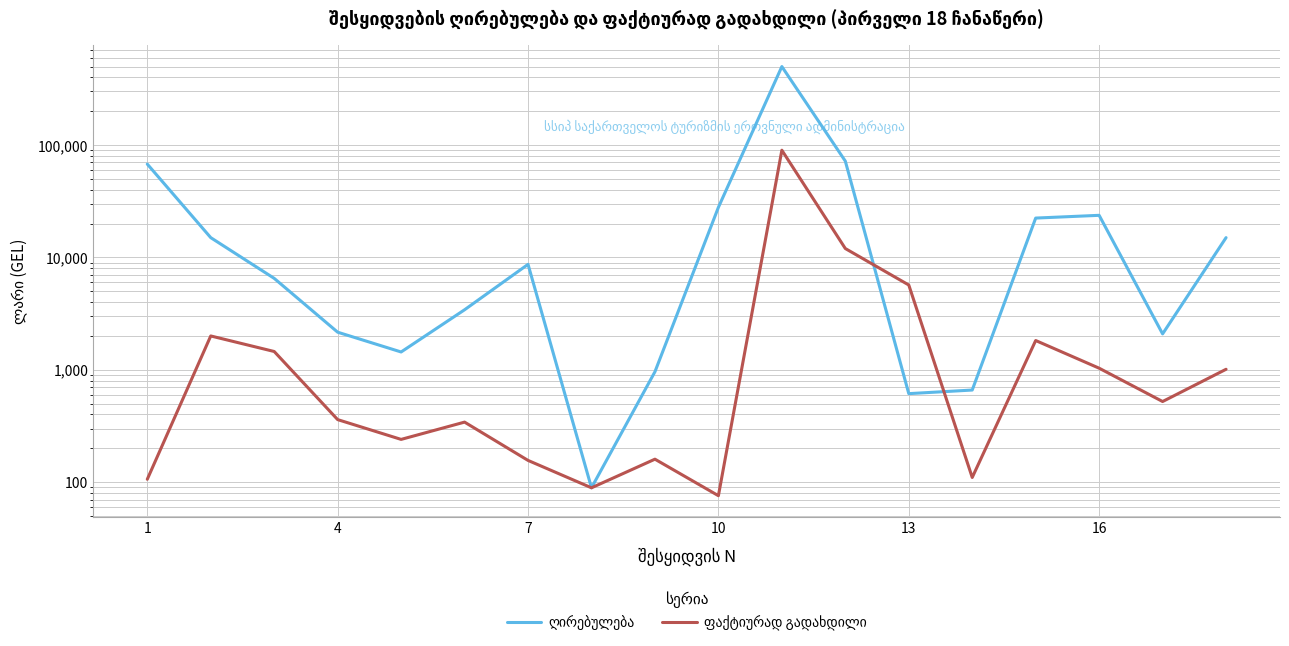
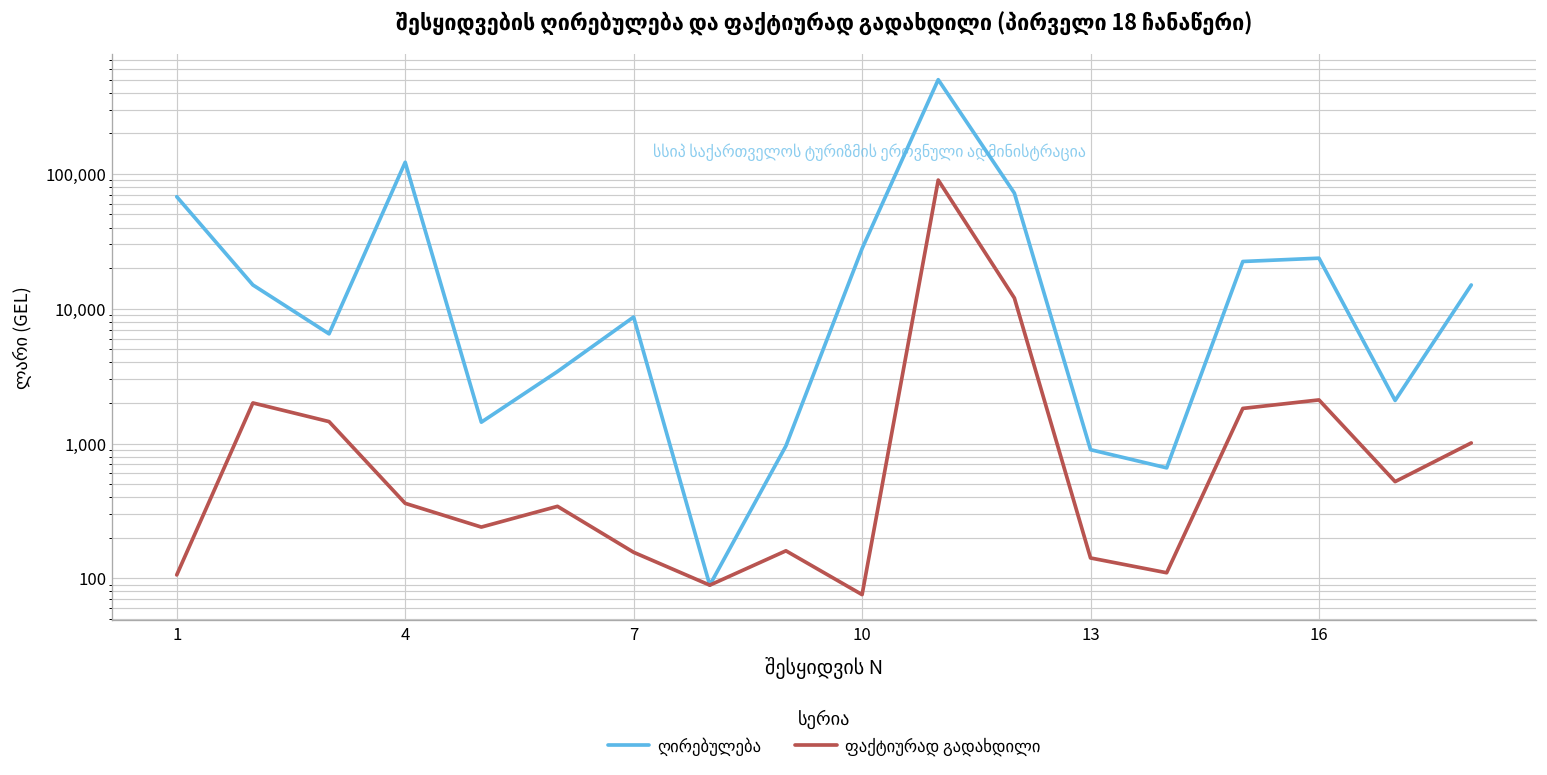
  {
    "ღირებულება": {
      "1": "70,000",
-     "4": "2,200",
+     "4": "120,000",
      "7": "9,000",
      "10": "28,000",
-     "13": "600",
+     "13": "900",
      "16": "24,000"
    },
    "ფაქტიურად გადახდილი": {
      "1": "110",
      "4": "360",
      "7": "160",
      "10": "80",
-     "13": "6,000",
-     "16": "1,000"
+     "13": "140",
+     "16": "2,100"
    }
  }
